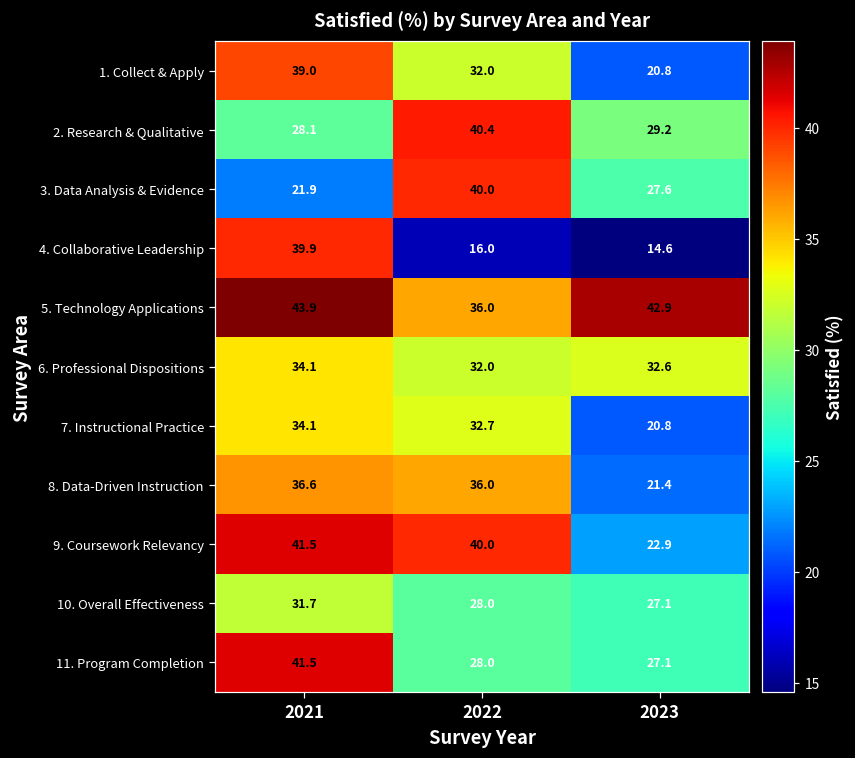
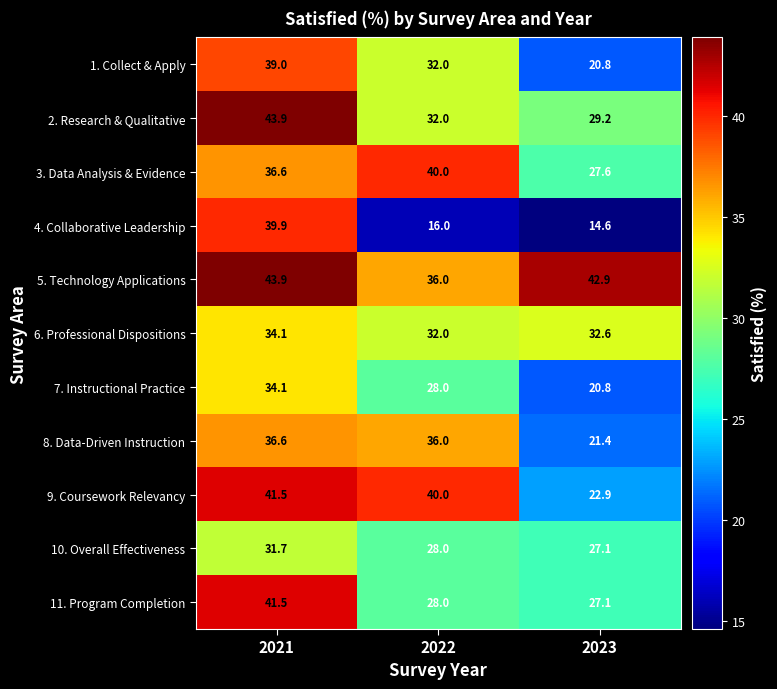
  {
    "1. Collect & Apply": {
      "2021": 39.0,
      "2022": 32.0,
      "2023": 20.8
    },
    "2. Research & Qualitative": {
-     "2021": 28.1,
-     "2022": 40.4,
+     "2021": 43.9,
+     "2022": 32.0,
      "2023": 29.2
    },
    "3. Data Analysis & Evidence": {
-     "2021": 21.9,
+     "2021": 36.6,
      "2022": 40.0,
      "2023": 27.6
    },
    "4. Collaborative Leadership": {
      "2021": 39.9,
      "2022": 16.0,
      "2023": 14.6
    },
    "5. Technology Applications": {
      "2021": 43.9,
      "2022": 36.0,
      "2023": 42.9
    },
    "6. Professional Dispositions": {
      "2021": 34.1,
      "2022": 32.0,
      "2023": 32.6
    },
    "7. Instructional Practice": {
      "2021": 34.1,
-     "2022": 32.7,
+     "2022": 28.0,
      "2023": 20.8
    },
    "8. Data-Driven Instruction": {
      "2021": 36.6,
      "2022": 36.0,
      "2023": 21.4
    },
    "9. Coursework Relevancy": {
      "2021": 41.5,
      "2022": 40.0,
      "2023": 22.9
    },
    "10. Overall Effectiveness": {
      "2021": 31.7,
      "2022": 28.0,
      "2023": 27.1
    },
    "11. Program Completion": {
      "2021": 41.5,
      "2022": 28.0,
      "2023": 27.1
    }
  }
